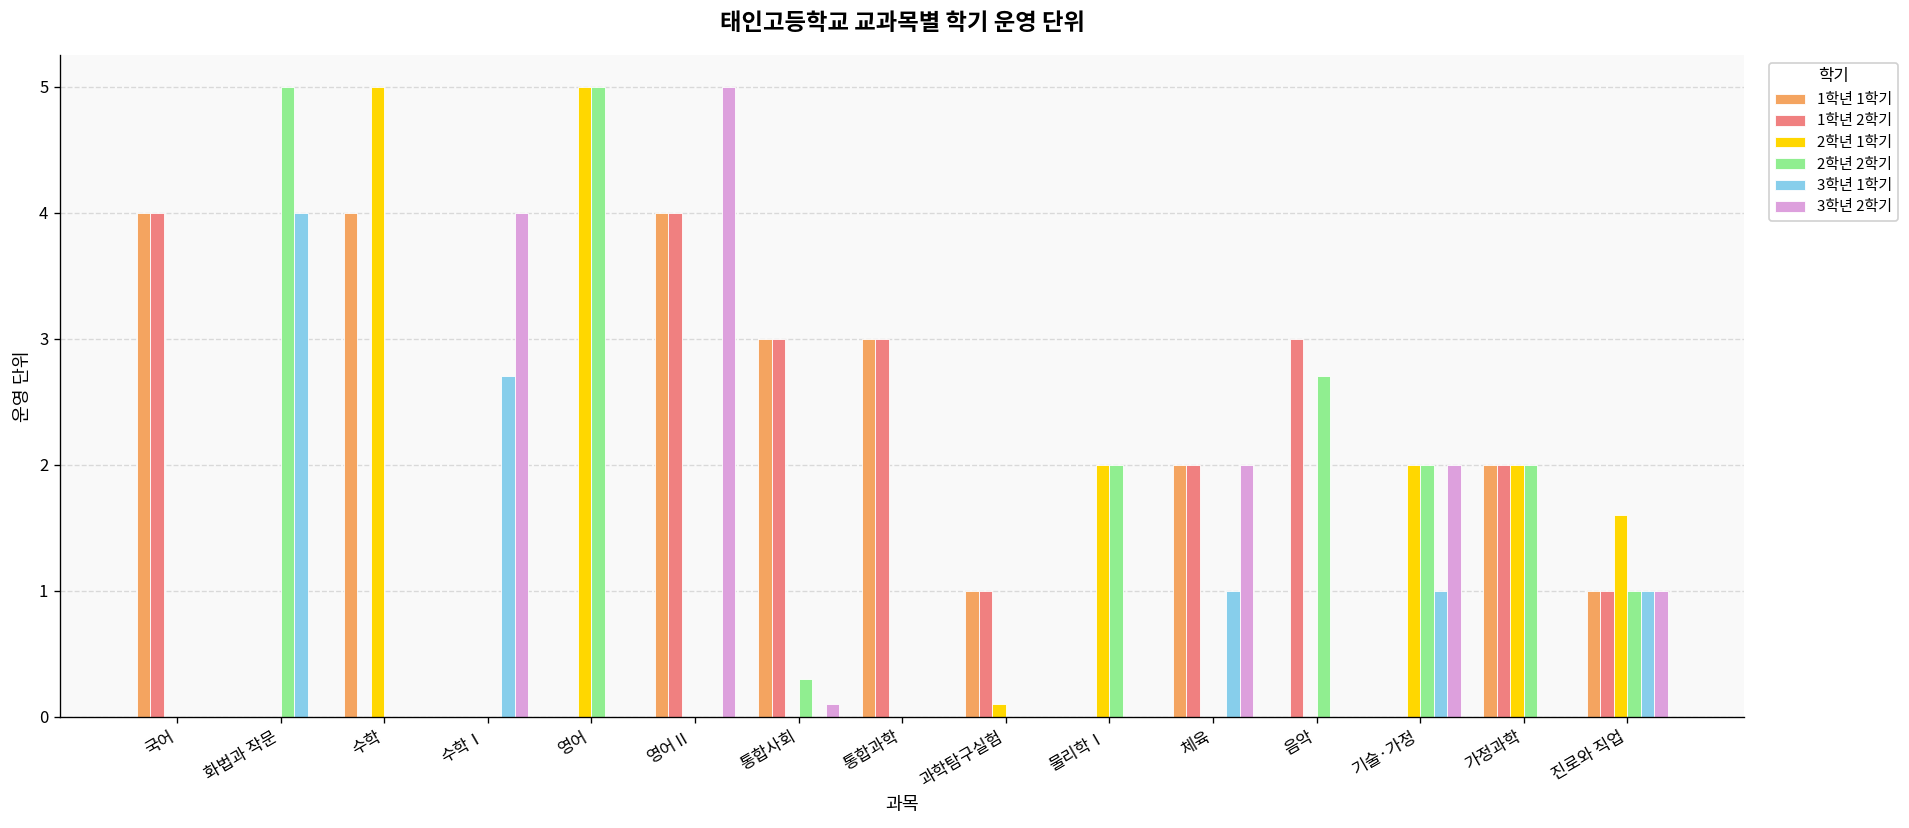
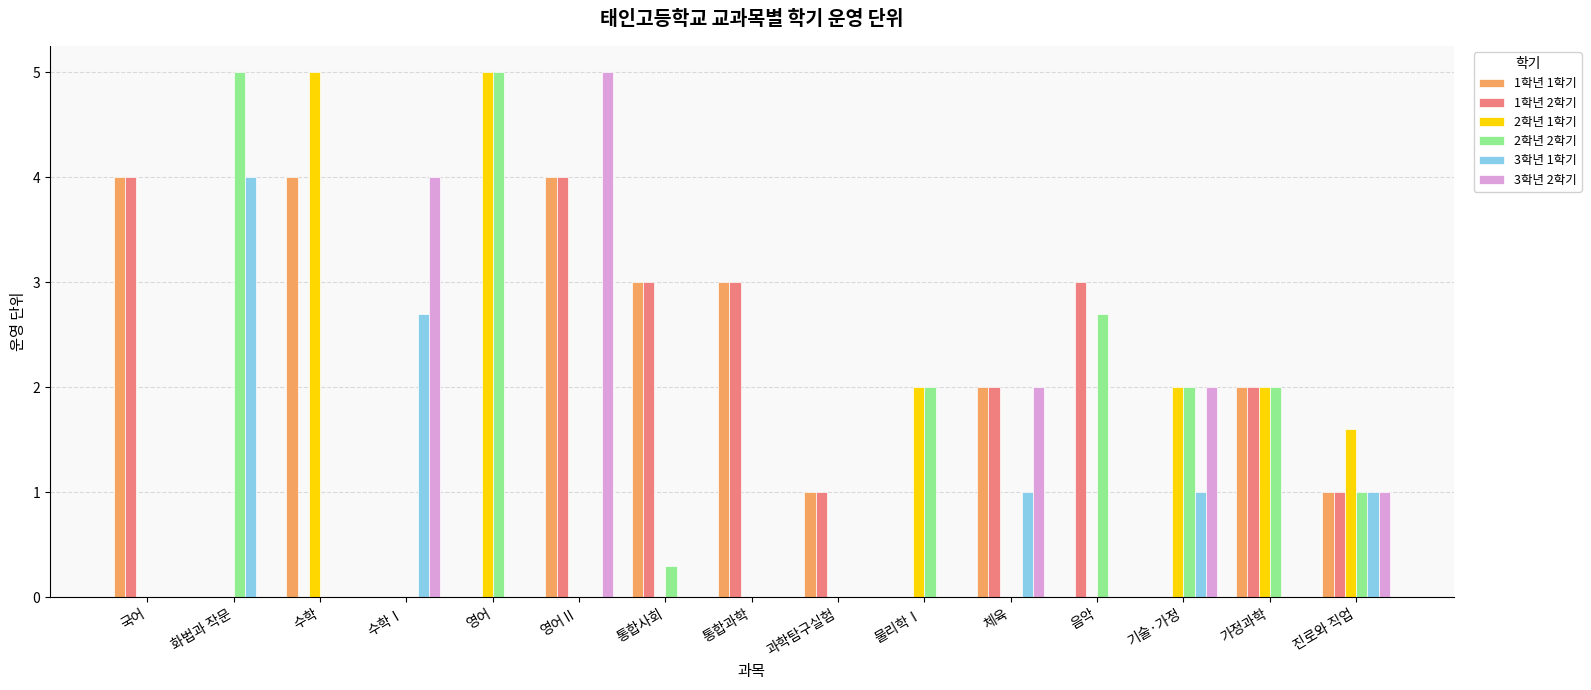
  {
    "2학년 1학기": {
      "국어": 0.0,
      "화법과 작문": 0.0,
      "수학": 5.0,
      "수학Ⅰ": 0.0,
      "영어": 5.0,
      "영어Ⅱ": 0.0,
      "통합사회": 0.0,
      "통합과학": 0.0,
-     "과학탐구실험": 0.1,
+     "과학탐구실험": 0.0,
      "물리학Ⅰ": 2.0,
      "체육": 0.0,
      "음악": 0.0,
      "기술·가정": 2.0,
      "가정과학": 2.0,
      "진로와 직업": 1.6
    },
    "2학년 2학기": {
      "국어": 0.0,
      "화법과 작문": 5.0,
      "수학": 0.0,
      "수학Ⅰ": 0.0,
      "영어": 5.0,
      "영어Ⅱ": 0.0,
      "통합사회": 0.3,
      "통합과학": 0.0,
      "과학탐구실험": 0.0,
      "물리학Ⅰ": 2.0,
      "체육": 0.0,
      "음악": 2.7,
      "기술·가정": 2.0,
      "가정과학": 2.0,
      "진로와 직업": 1.0
    },
    "3학년 1학기": {
      "국어": 0.0,
      "화법과 작문": 4.0,
      "수학": 0.0,
      "수학Ⅰ": 2.7,
      "영어": 0.0,
      "영어Ⅱ": 0.0,
      "통합사회": 0.0,
      "통합과학": 0.0,
      "과학탐구실험": 0.0,
      "물리학Ⅰ": 0.0,
      "체육": 1.0,
      "음악": 0.0,
      "기술·가정": 1.0,
      "가정과학": 0.0,
      "진로와 직업": 1.0
    },
    "3학년 2학기": {
      "국어": 0.0,
      "화법과 작문": 0.0,
      "수학": 0.0,
      "수학Ⅰ": 4.0,
      "영어": 0.0,
      "영어Ⅱ": 5.0,
-     "통합사회": 0.1,
+     "통합사회": 0.0,
      "통합과학": 0.0,
      "과학탐구실험": 0.0,
      "물리학Ⅰ": 0.0,
      "체육": 2.0,
      "음악": 0.0,
      "기술·가정": 2.0,
      "가정과학": 0.0,
      "진로와 직업": 1.0
    }
  }
